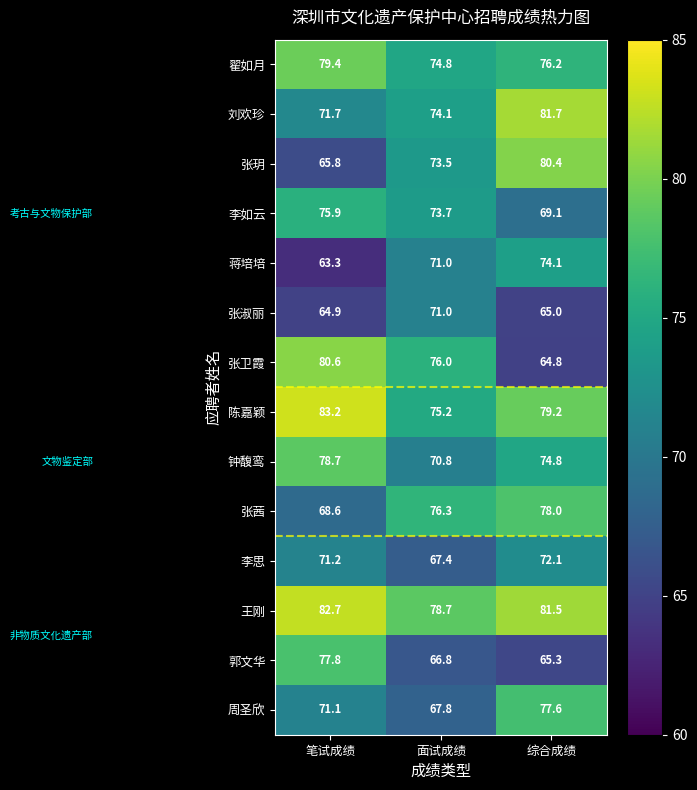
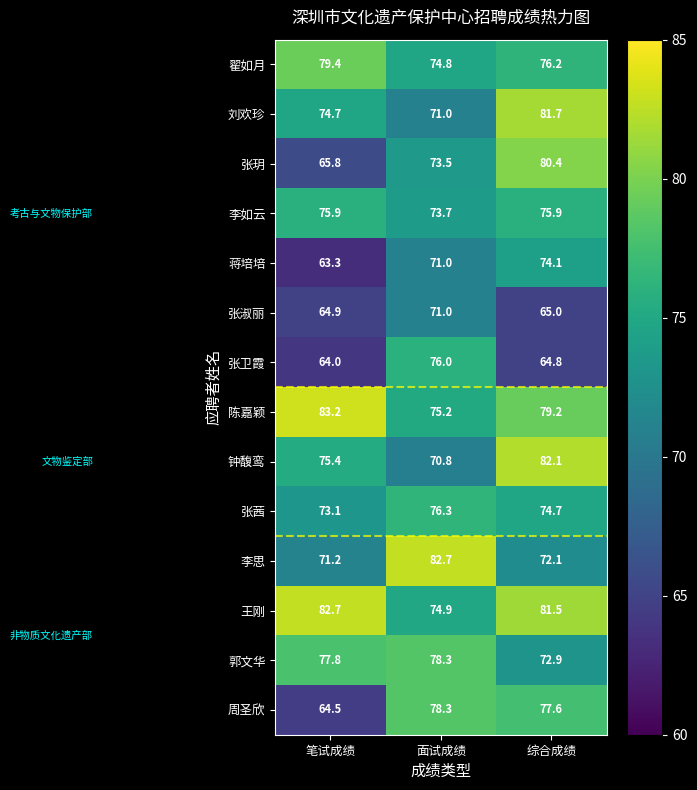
  {
    "翟如月": {
      "笔试成绩": 79.4,
      "面试成绩": 74.8,
      "综合成绩": 76.2
    },
    "刘欢珍": {
-     "笔试成绩": 71.7,
-     "面试成绩": 74.1,
+     "笔试成绩": 74.7,
+     "面试成绩": 71.0,
      "综合成绩": 81.7
    },
    "张玥": {
      "笔试成绩": 65.8,
      "面试成绩": 73.5,
      "综合成绩": 80.4
    },
    "李如云": {
      "笔试成绩": 75.9,
      "面试成绩": 73.7,
-     "综合成绩": 69.1
+     "综合成绩": 75.9
    },
    "蒋培培": {
      "笔试成绩": 63.3,
      "面试成绩": 71.0,
      "综合成绩": 74.1
    },
    "张淑丽": {
      "笔试成绩": 64.9,
      "面试成绩": 71.0,
      "综合成绩": 65.0
    },
    "张卫霞": {
-     "笔试成绩": 80.6,
+     "笔试成绩": 64.0,
      "面试成绩": 76.0,
      "综合成绩": 64.8
    },
    "陈嘉颖": {
      "笔试成绩": 83.2,
      "面试成绩": 75.2,
      "综合成绩": 79.2
    },
    "钟馥鸾": {
-     "笔试成绩": 78.7,
+     "笔试成绩": 75.4,
      "面试成绩": 70.8,
-     "综合成绩": 74.8
+     "综合成绩": 82.1
    },
    "张茜": {
-     "笔试成绩": 68.6,
+     "笔试成绩": 73.1,
      "面试成绩": 76.3,
-     "综合成绩": 78.0
+     "综合成绩": 74.7
    },
    "李思": {
      "笔试成绩": 71.2,
-     "面试成绩": 67.4,
+     "面试成绩": 82.7,
      "综合成绩": 72.1
    },
    "王刚": {
      "笔试成绩": 82.7,
-     "面试成绩": 78.7,
+     "面试成绩": 74.9,
      "综合成绩": 81.5
    },
    "郭文华": {
      "笔试成绩": 77.8,
-     "面试成绩": 66.8,
-     "综合成绩": 65.3
+     "面试成绩": 78.3,
+     "综合成绩": 72.9
    },
    "周圣欣": {
-     "笔试成绩": 71.1,
-     "面试成绩": 67.8,
+     "笔试成绩": 64.5,
+     "面试成绩": 78.3,
      "综合成绩": 77.6
    }
  }
